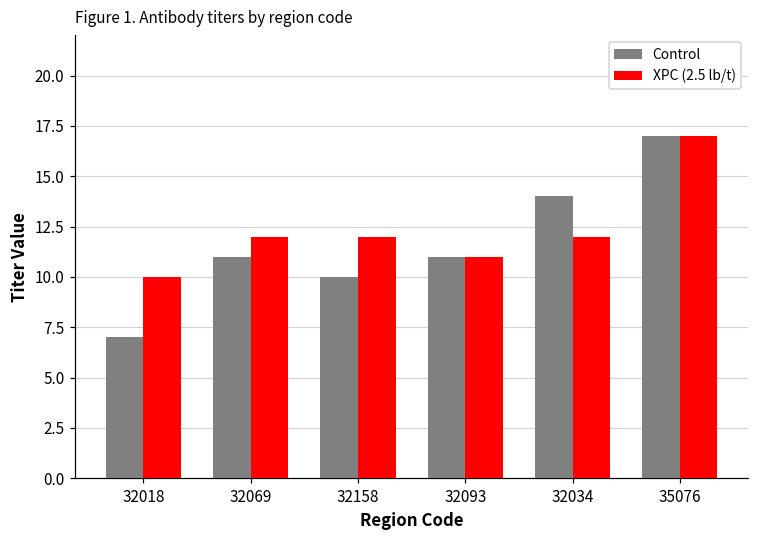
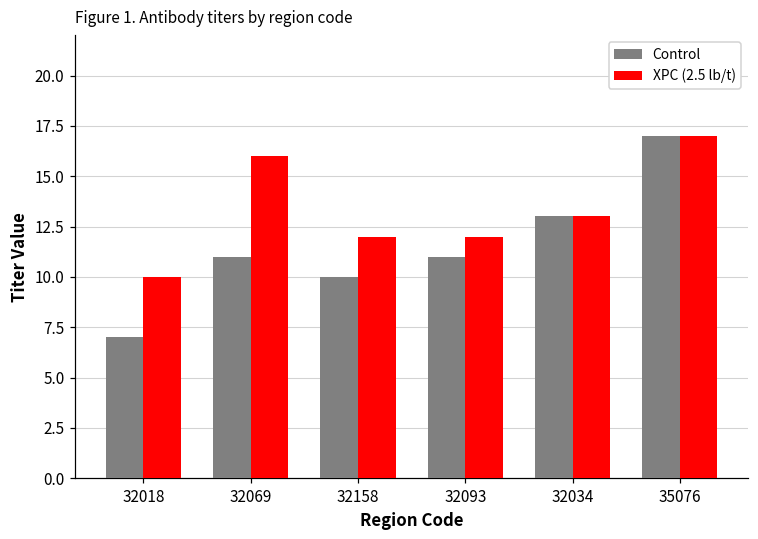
  {
    "Control": {
      "32018": 7,
      "32069": 11,
      "32158": 10,
      "32093": 11,
-     "32034": 14,
+     "32034": 13,
      "35076": 17
    },
    "XPC (2.5 lb/t)": {
      "32018": 10,
-     "32069": 12,
+     "32069": 16,
      "32158": 12,
-     "32093": 11,
-     "32034": 12,
+     "32093": 12,
+     "32034": 13,
      "35076": 17
    }
  }
